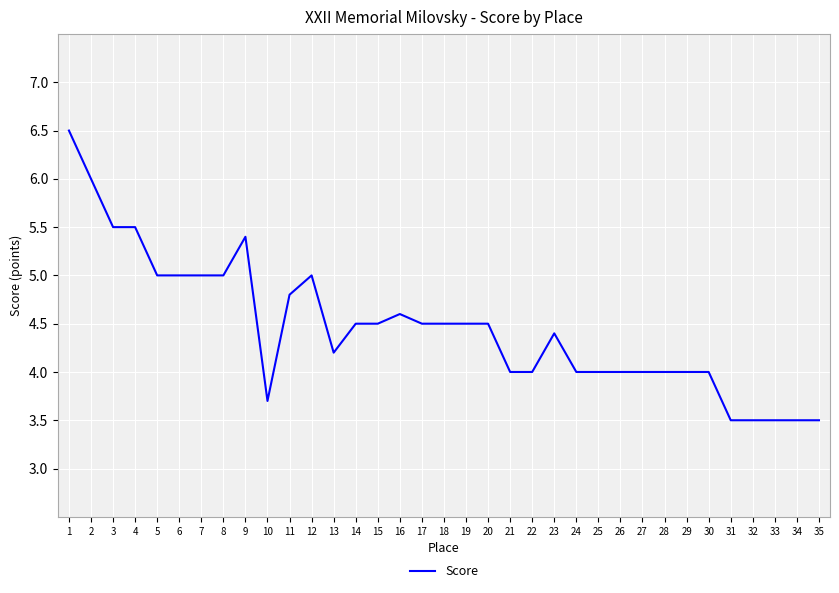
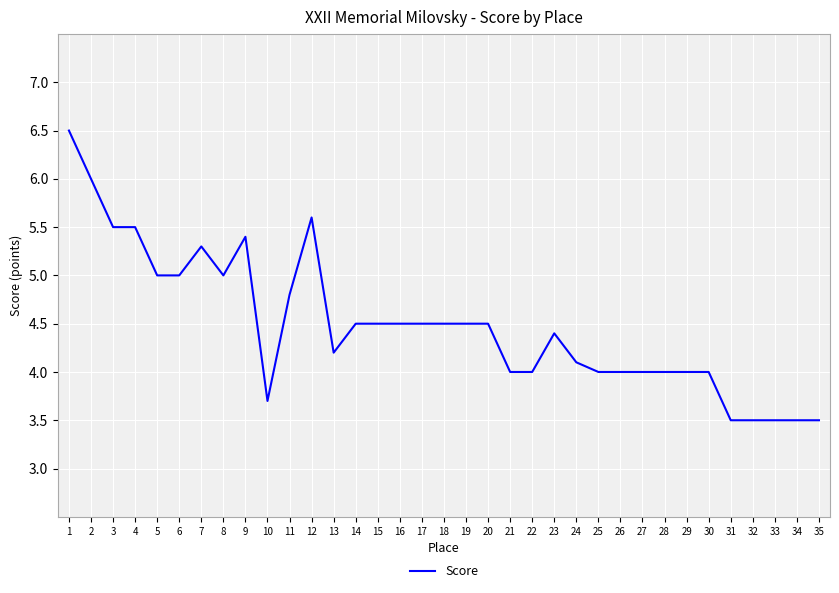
  {
    "1": 6.5,
    "2": 6.0,
    "3": 5.5,
    "4": 5.5,
    "5": 5.0,
    "6": 5.0,
-   "7": 5.0,
+   "7": 5.3,
    "8": 5.0,
    "9": 5.4,
    "10": 3.7,
    "11": 4.8,
-   "12": 5.0,
+   "12": 5.6,
    "13": 4.2,
    "14": 4.5,
    "15": 4.5,
-   "16": 4.6,
+   "16": 4.5,
    "17": 4.5,
    "18": 4.5,
    "19": 4.5,
    "20": 4.5,
    "21": 4.0,
    "22": 4.0,
    "23": 4.4,
-   "24": 4.0,
+   "24": 4.1,
    "25": 4.0,
    "26": 4.0,
    "27": 4.0,
    "28": 4.0,
    "29": 4.0,
    "30": 4.0,
    "31": 3.5,
    "32": 3.5,
    "33": 3.5,
    "34": 3.5,
    "35": 3.5
  }
